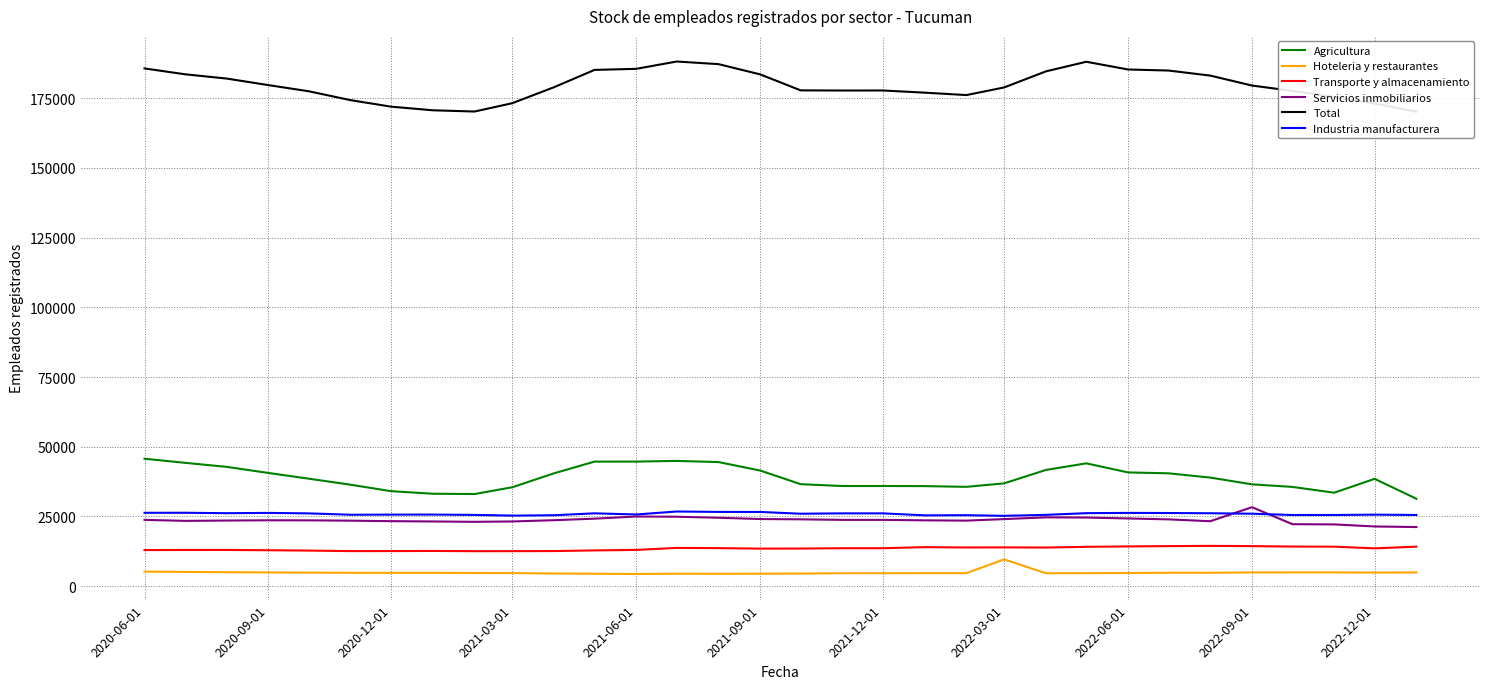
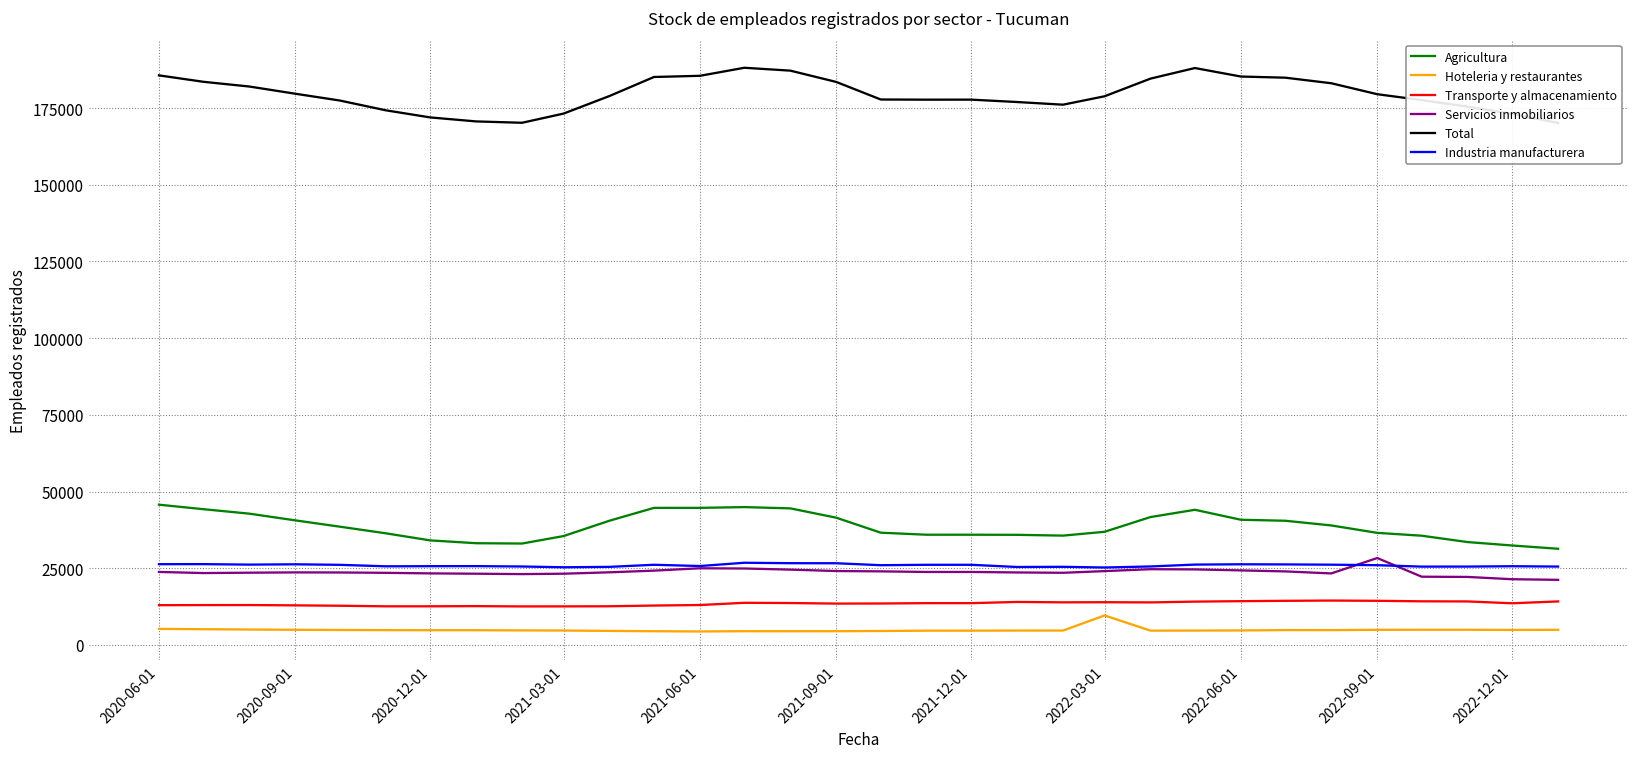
  {
    "Agricultura": {
      "2020-06-01": 46000,
      "2020-09-01": 41000,
      "2020-12-01": 34000,
      "2021-03-01": 35000,
      "2021-06-01": 45000,
      "2021-09-01": 41000,
      "2021-12-01": 36000,
      "2022-03-01": 37000,
      "2022-06-01": 41000,
      "2022-09-01": 37000,
-     "2022-12-01": 38000
+     "2022-12-01": 32000
    },
    "Hoteleria y restaurantes": {
      "2020-06-01": 5000,
      "2020-09-01": 5000,
      "2020-12-01": 5000,
      "2021-03-01": 5000,
      "2021-06-01": 4000,
      "2021-09-01": 4000,
      "2021-12-01": 5000,
      "2022-03-01": 10000,
      "2022-06-01": 5000,
      "2022-09-01": 5000,
      "2022-12-01": 5000
    },
    "Transporte y almacenamiento": {
      "2020-06-01": 13000,
      "2020-09-01": 13000,
      "2020-12-01": 13000,
      "2021-03-01": 13000,
      "2021-06-01": 13000,
      "2021-09-01": 13000,
      "2021-12-01": 14000,
      "2022-03-01": 14000,
      "2022-06-01": 14000,
      "2022-09-01": 14000,
      "2022-12-01": 14000
    },
    "Servicios inmobiliarios": {
      "2020-06-01": 24000,
      "2020-09-01": 24000,
      "2020-12-01": 23000,
      "2021-03-01": 23000,
      "2021-09-01": 24000,
      "2021-12-01": 24000,
      "2022-03-01": 24000,
      "2022-06-01": 24000,
      "2022-09-01": 28000,
      "2022-12-01": 21000
    },
    "Total": {
      "2020-06-01": 186000,
      "2020-09-01": 180000,
      "2020-12-01": 172000,
      "2021-03-01": 173000,
      "2021-06-01": 186000,
      "2021-09-01": 184000,
      "2021-12-01": 178000,
      "2022-03-01": 179000,
      "2022-06-01": 185000,
      "2022-09-01": 180000
    },
    "Industria manufacturera": {
      "2020-06-01": 26000,
      "2020-09-01": 26000,
      "2020-12-01": 26000,
      "2021-03-01": 25000,
      "2021-09-01": 27000,
      "2021-12-01": 26000,
      "2022-03-01": 25000,
      "2022-06-01": 26000,
      "2022-09-01": 26000,
      "2022-12-01": 26000
    }
  }
